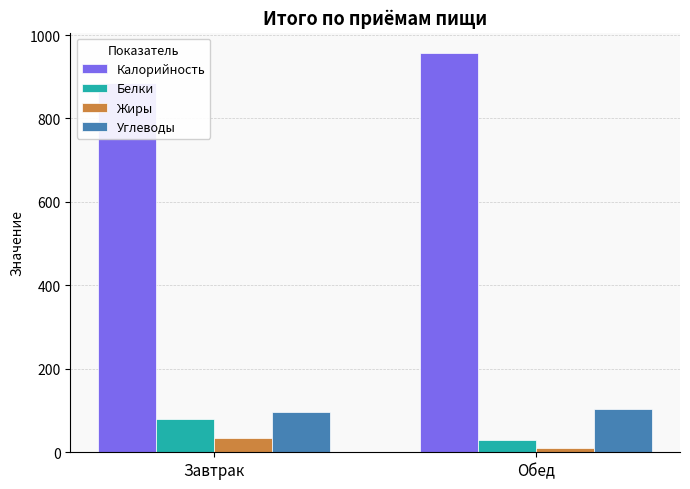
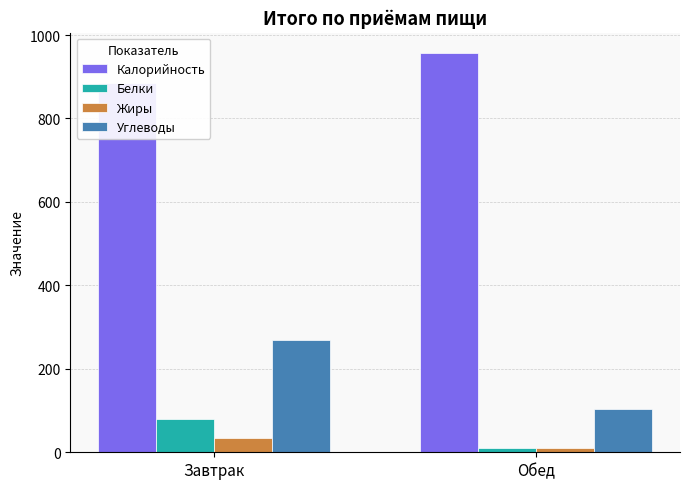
  {
    "Калорийность": {
      "Обед": 960
    },
    "Белки": {
      "Завтрак": 80,
-     "Обед": 30
+     "Обед": 10
    },
    "Жиры": {
      "Завтрак": 30,
      "Обед": 10
    },
    "Углеводы": {
-     "Завтрак": 100,
+     "Завтрак": 270,
      "Обед": 100
    }
  }
